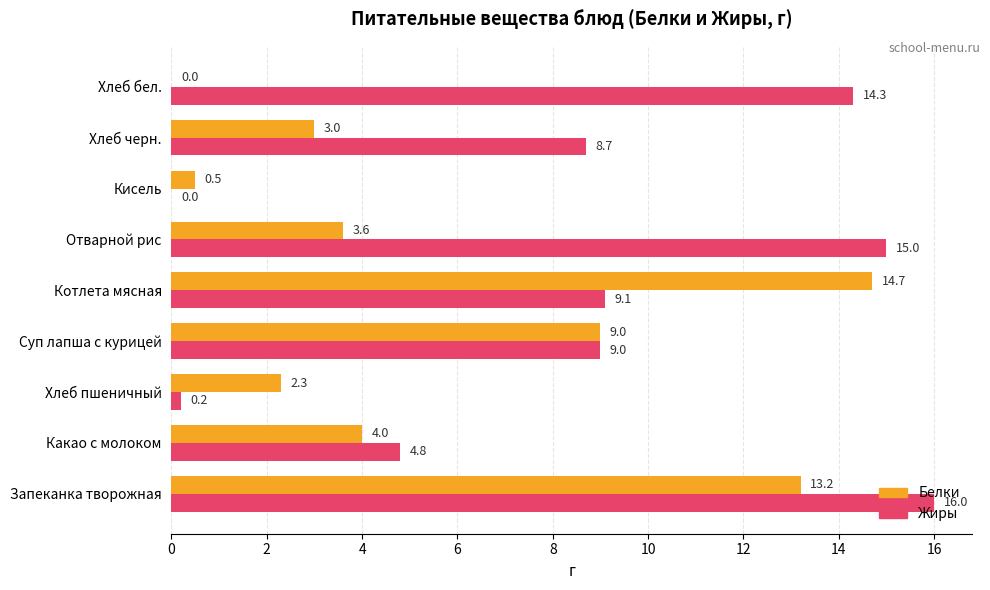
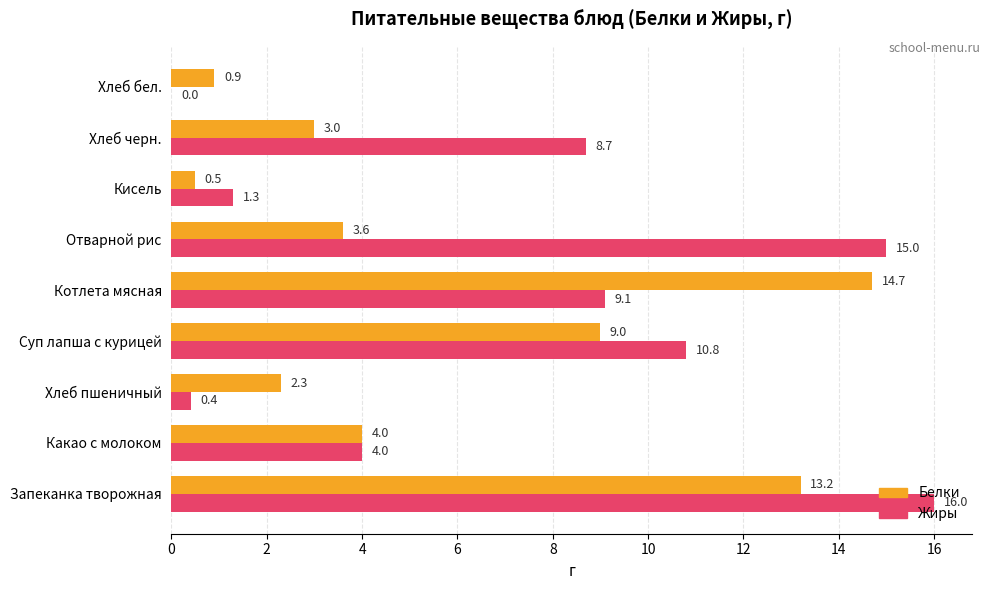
  {
    "Белки": {
-     "Хлеб бел.": 0.0,
+     "Хлеб бел.": 0.9,
      "Хлеб черн.": 3.0,
      "Кисель": 0.5,
      "Отварной рис": 3.6,
      "Котлета мясная": 14.7,
      "Суп лапша с курицей": 9.0,
      "Хлеб пшеничный": 2.3,
      "Какао с молоком": 4.0,
      "Запеканка творожная": 13.2
    },
    "Жиры": {
-     "Хлеб бел.": 14.3,
+     "Хлеб бел.": 0.0,
      "Хлеб черн.": 8.7,
-     "Кисель": 0.0,
+     "Кисель": 1.3,
      "Отварной рис": 15.0,
      "Котлета мясная": 9.1,
-     "Суп лапша с курицей": 9.0,
-     "Хлеб пшеничный": 0.2,
-     "Какао с молоком": 4.8,
+     "Суп лапша с курицей": 10.8,
+     "Хлеб пшеничный": 0.4,
+     "Какао с молоком": 4.0,
      "Запеканка творожная": 16.0
    }
  }
